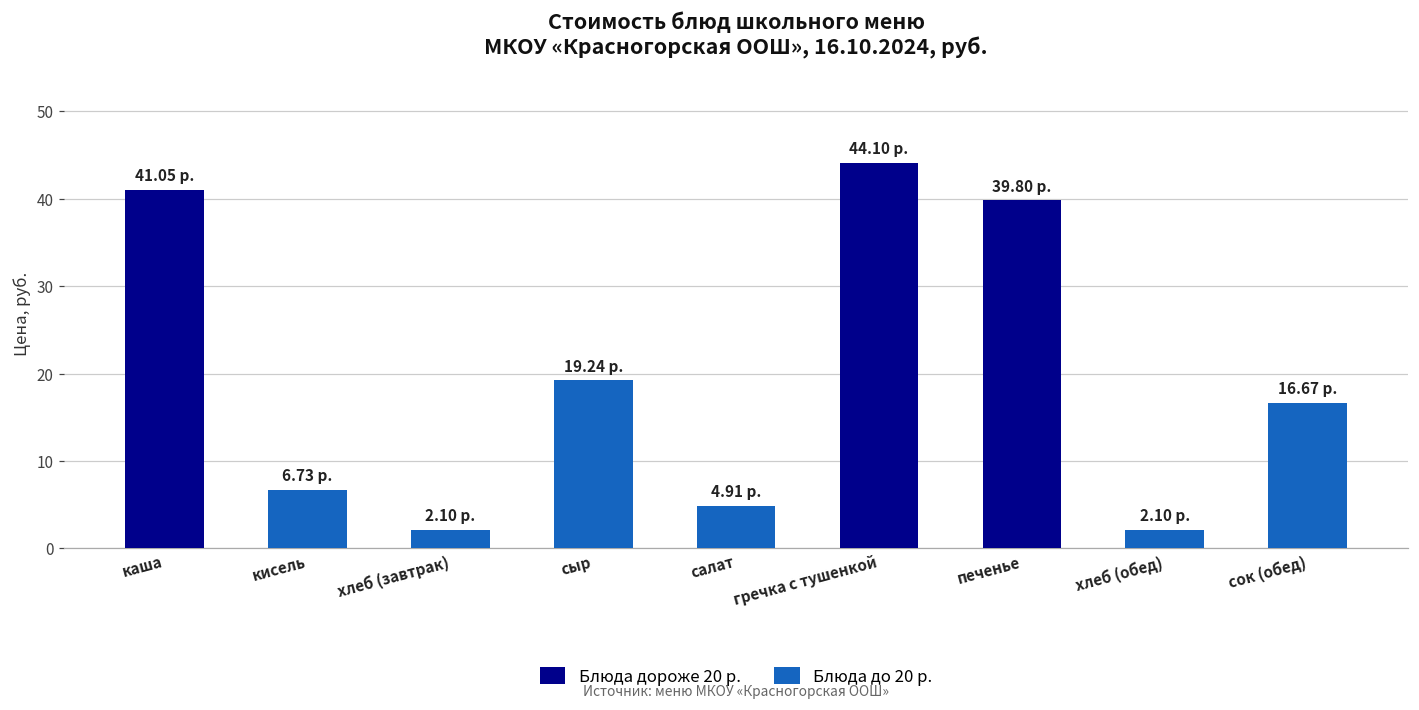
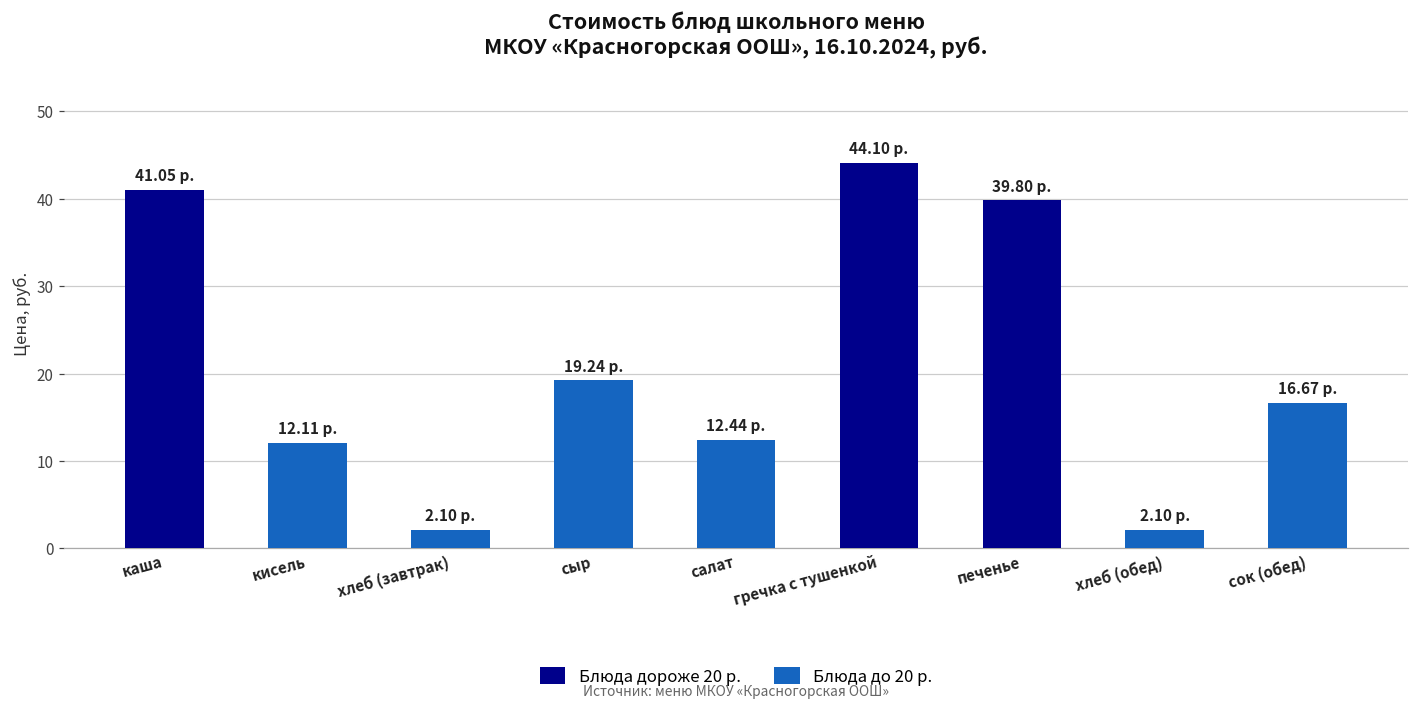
  {
    "каша": 41.05,
-   "кисель": 6.73,
+   "кисель": 12.11,
    "хлеб (завтрак)": 2.10,
    "сыр": 19.24,
-   "салат": 4.91,
+   "салат": 12.44,
    "гречка с тушенкой": 44.10,
    "печенье": 39.80,
    "хлеб (обед)": 2.10,
    "сок (обед)": 16.67
  }
